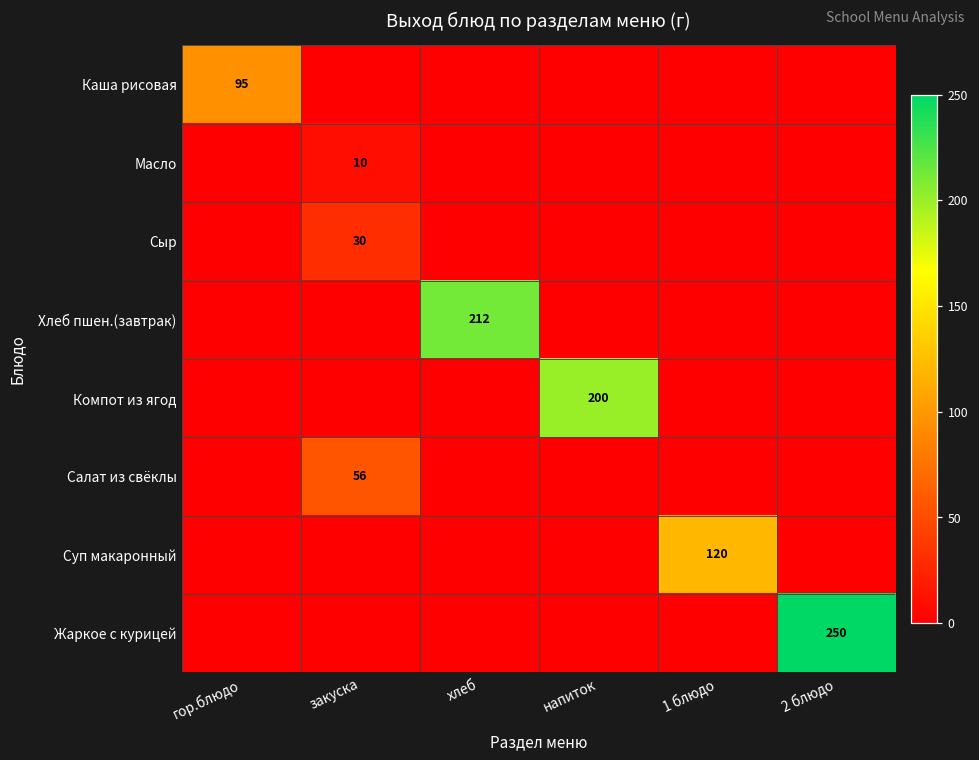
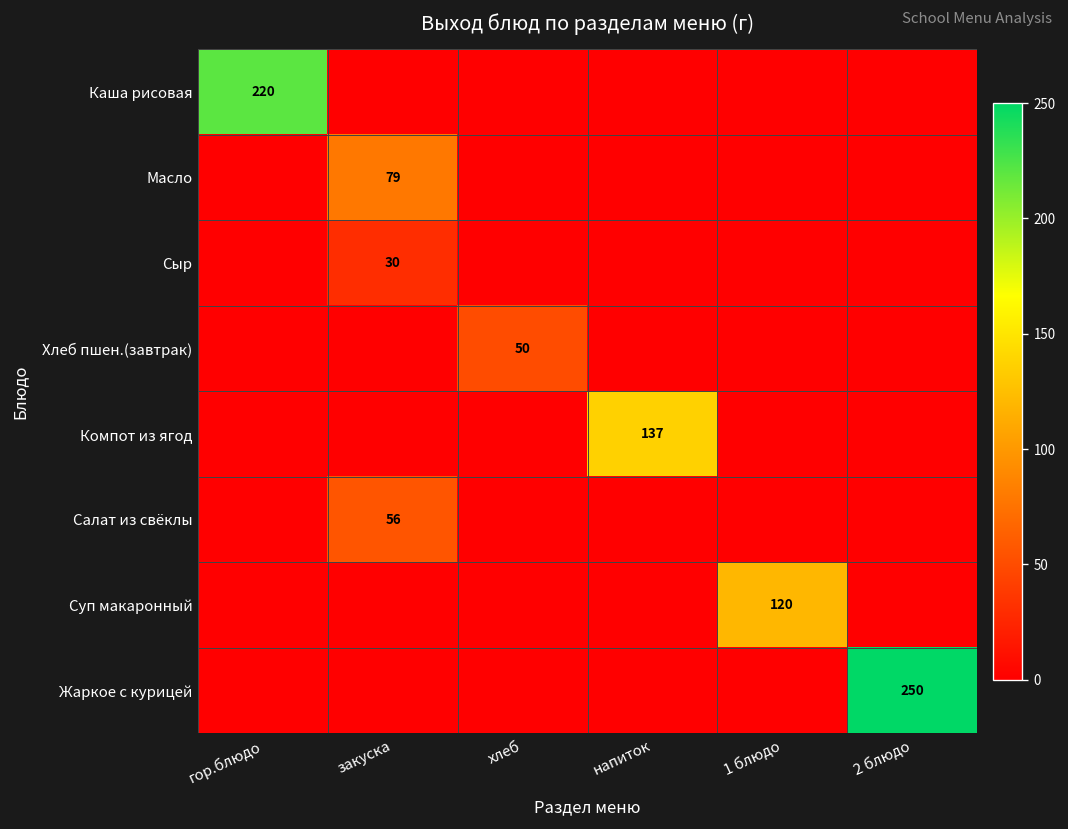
  {
    "Каша рисовая": {
-     "гор.блюдо": 95
+     "гор.блюдо": 220
    },
    "Масло": {
-     "закуска": 10
+     "закуска": 79
    },
    "Сыр": {
      "закуска": 30
    },
    "Хлеб пшен.(завтрак)": {
-     "хлеб": 212
+     "хлеб": 50
    },
    "Компот из ягод": {
-     "напиток": 200
+     "напиток": 137
    },
    "Салат из свёклы": {
      "закуска": 56
    },
    "Суп макаронный": {
      "1 блюдо": 120
    },
    "Жаркое с курицей": {
      "2 блюдо": 250
    }
  }
